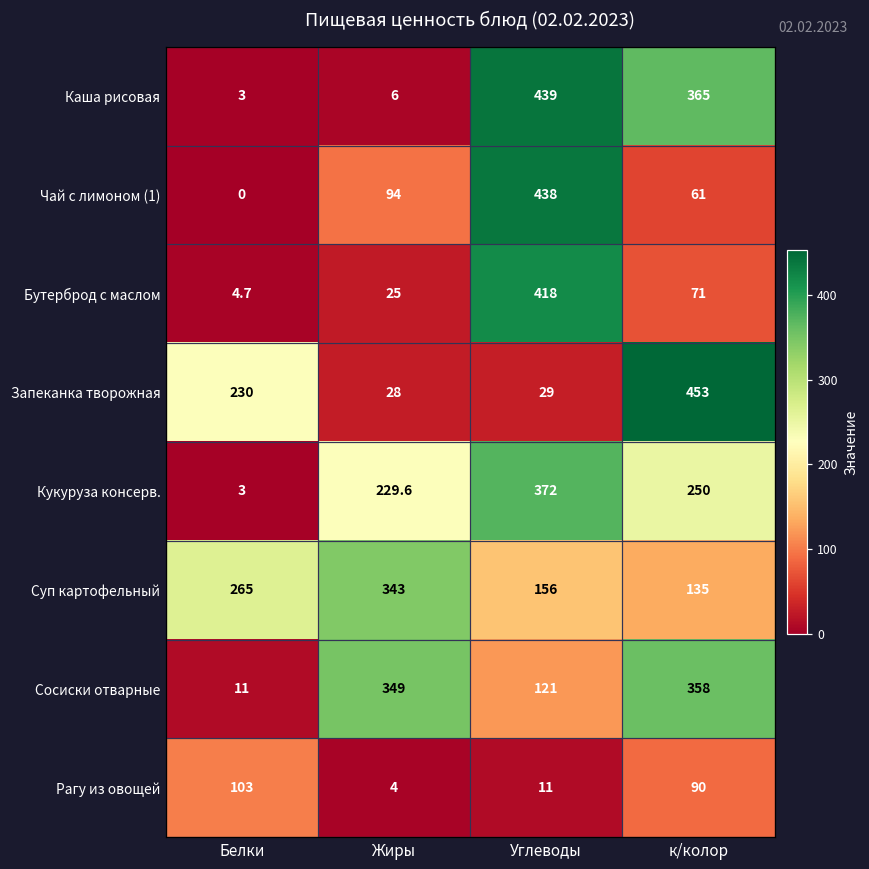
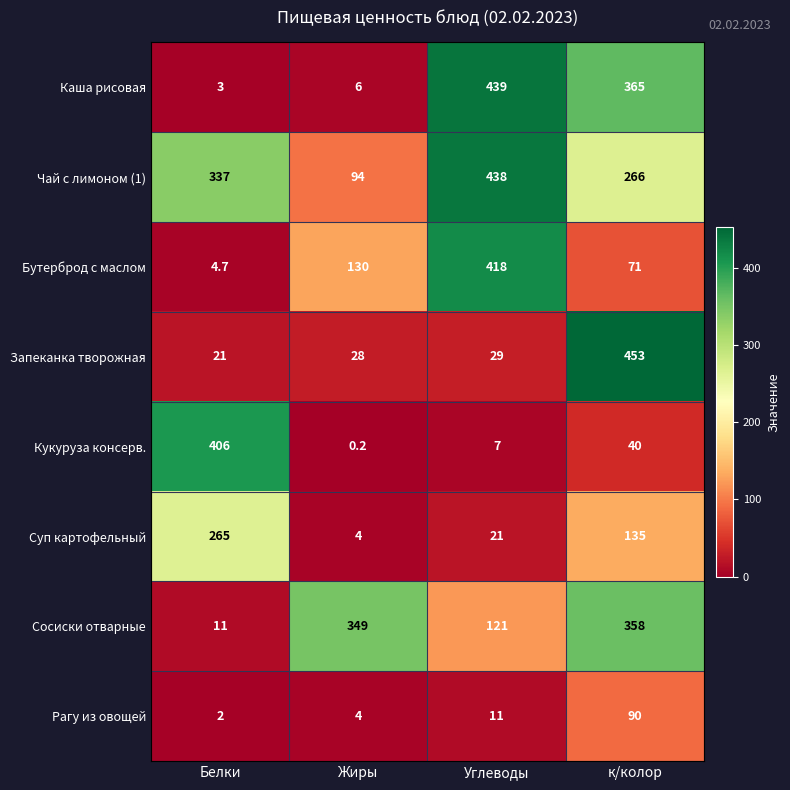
  {
    "Каша рисовая": {
      "Белки": 3,
      "Жиры": 6,
      "Углеводы": 439,
      "к/колор": 365
    },
    "Чай с лимоном (1)": {
-     "Белки": 0,
+     "Белки": 337,
      "Жиры": 94,
      "Углеводы": 438,
-     "к/колор": 61
+     "к/колор": 266
    },
    "Бутерброд с маслом": {
      "Белки": 4.7,
-     "Жиры": 25,
+     "Жиры": 130,
      "Углеводы": 418,
      "к/колор": 71
    },
    "Запеканка творожная": {
-     "Белки": 230,
+     "Белки": 21,
      "Жиры": 28,
      "Углеводы": 29,
      "к/колор": 453
    },
    "Кукуруза консерв.": {
-     "Белки": 3,
-     "Жиры": 229.6,
-     "Углеводы": 372,
-     "к/колор": 250
+     "Белки": 406,
+     "Жиры": 0.2,
+     "Углеводы": 7,
+     "к/колор": 40
    },
    "Суп картофельный": {
      "Белки": 265,
-     "Жиры": 343,
-     "Углеводы": 156,
+     "Жиры": 4,
+     "Углеводы": 21,
      "к/колор": 135
    },
    "Сосиски отварные": {
      "Белки": 11,
      "Жиры": 349,
      "Углеводы": 121,
      "к/колор": 358
    },
    "Рагу из овощей": {
-     "Белки": 103,
+     "Белки": 2,
      "Жиры": 4,
      "Углеводы": 11,
      "к/колор": 90
    }
  }
